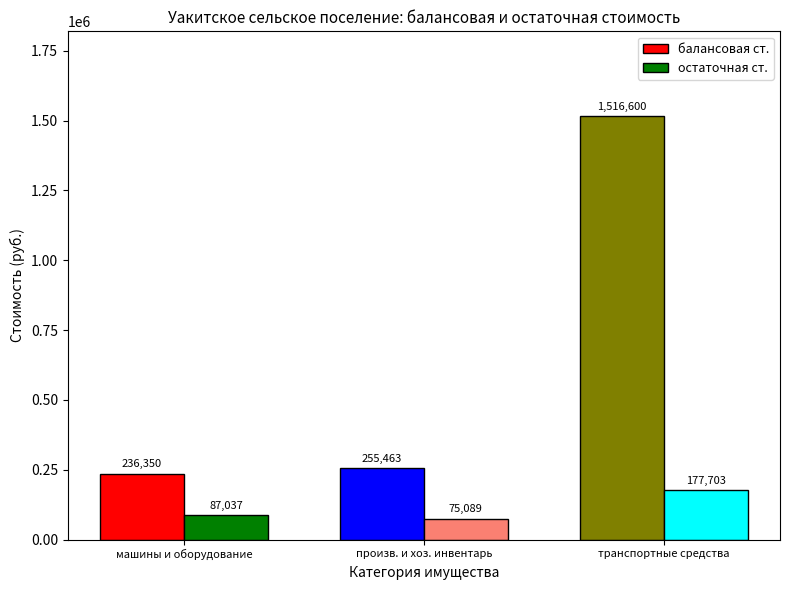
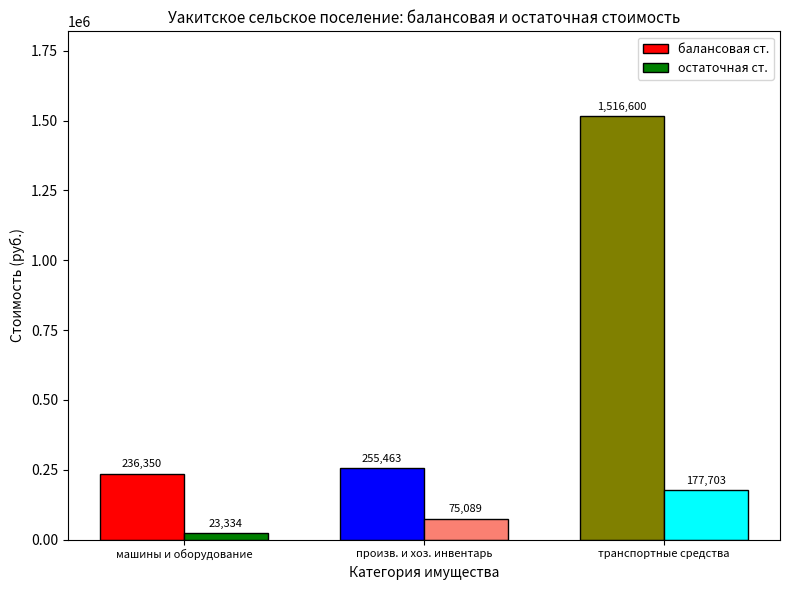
  {
    "балансовая ст.": {
      "машины и оборудование": "236,350",
      "произв. и хоз. инвентарь": "255,463",
      "транспортные средства": "1,516,600"
    },
    "остаточная ст.": {
-     "машины и оборудование": "87,037",
+     "машины и оборудование": "23,334",
      "произв. и хоз. инвентарь": "75,089",
      "транспортные средства": "177,703"
    }
  }
